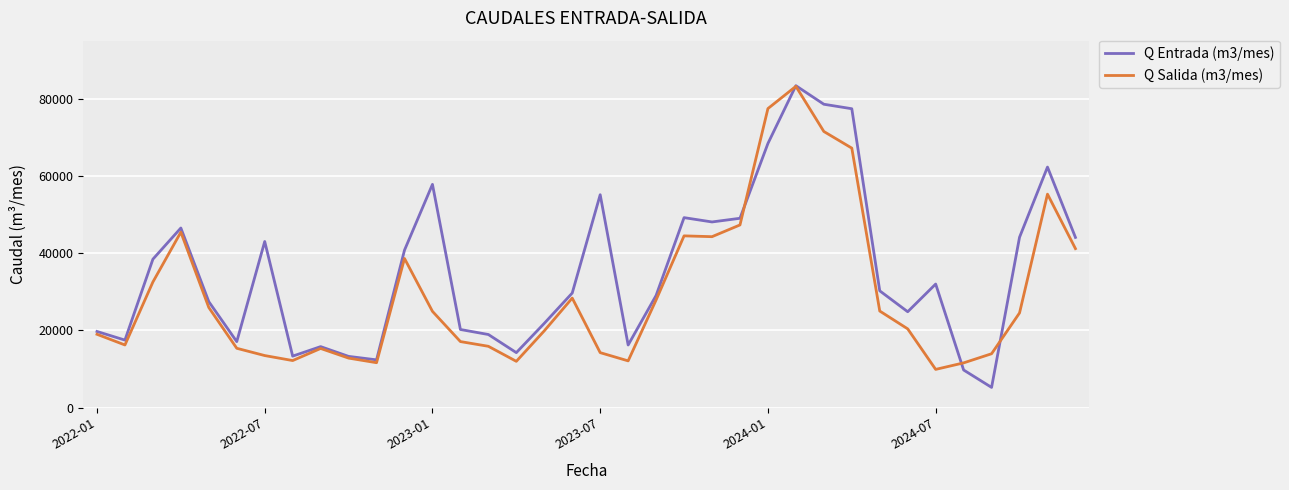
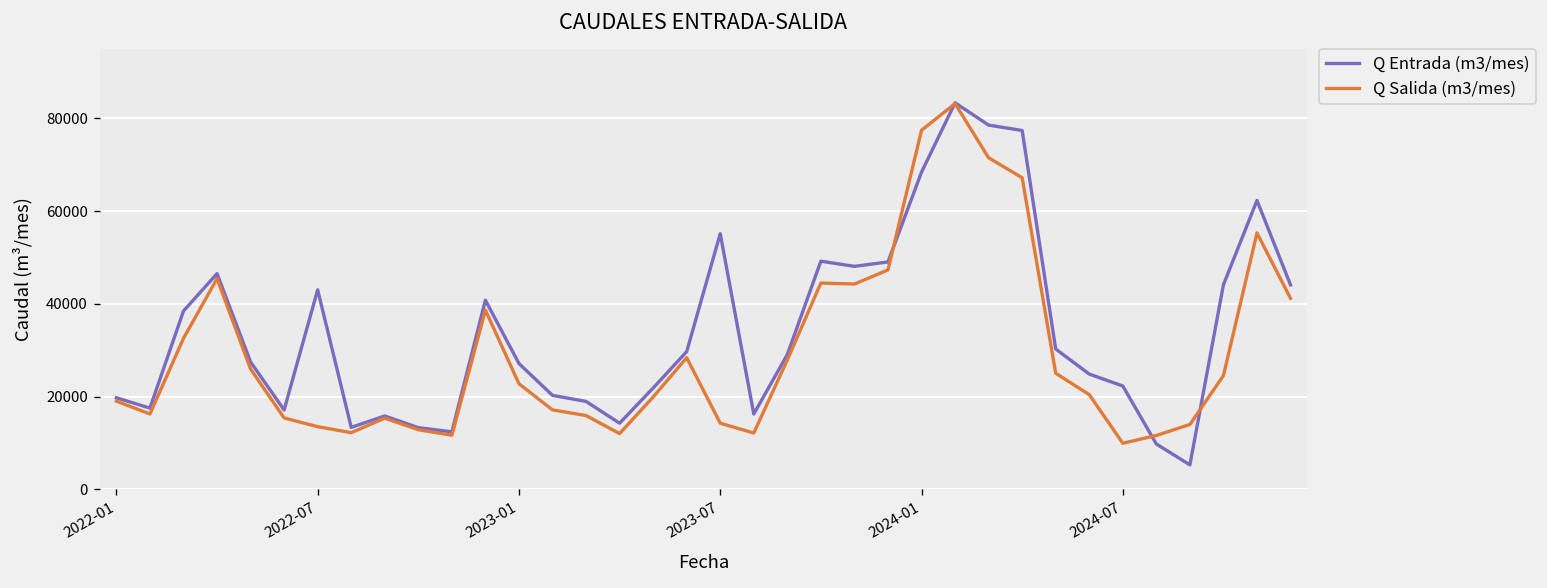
  {
    "Q Entrada (m3/mes)": {
      "2022-01": 20000,
      "2022-07": 43000,
-     "2023-01": 58000,
+     "2023-01": 27000,
      "2023-07": 55000,
      "2024-01": 68000,
-     "2024-07": 32000
+     "2024-07": 22000
    },
    "Q Salida (m3/mes)": {
      "2022-01": 19000,
      "2022-07": 14000,
-     "2023-01": 25000,
+     "2023-01": 23000,
      "2023-07": 14000,
      "2024-01": 77000,
      "2024-07": 10000
    }
  }
